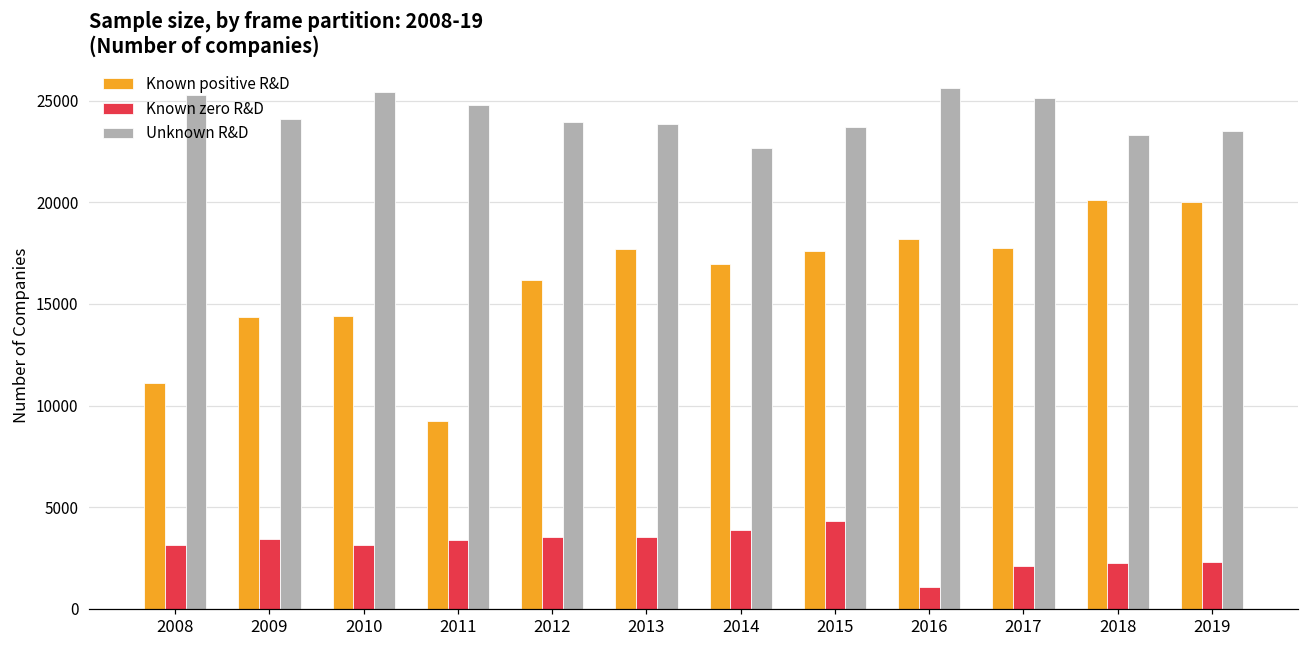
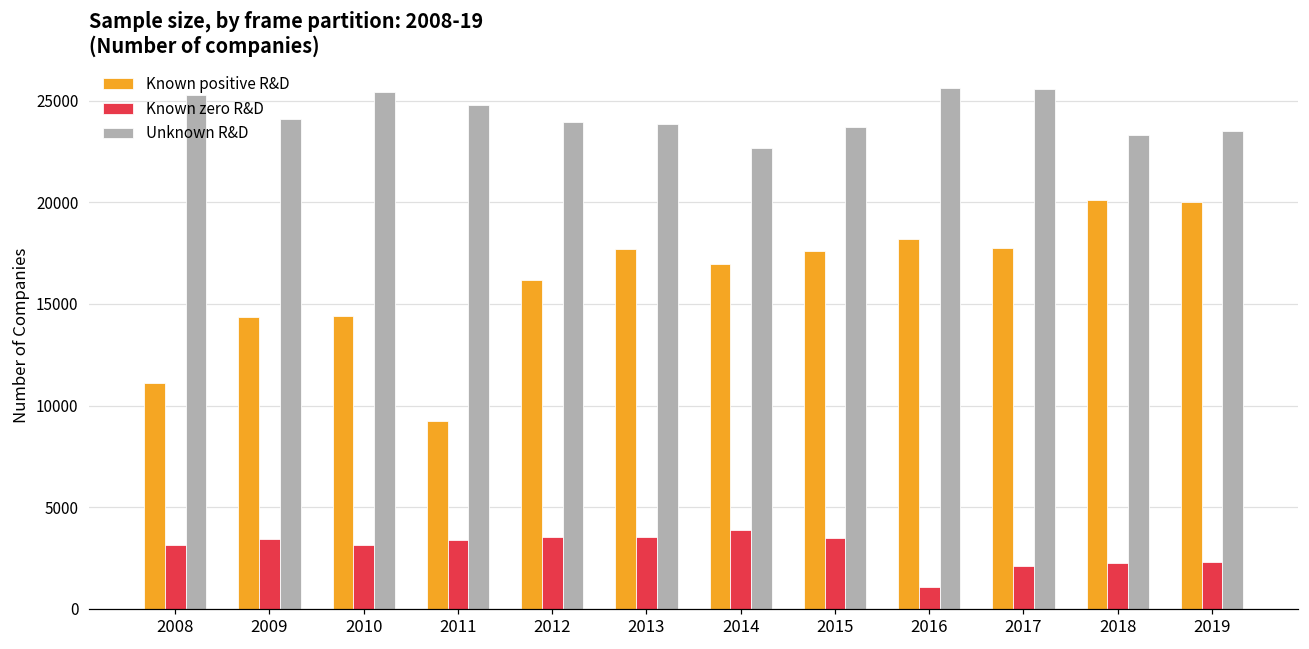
  {
    "Known positive R&D": {
      "2008": 11100,
      "2009": 14300,
      "2010": 14400,
      "2011": 9200,
      "2012": 16200,
      "2013": 17700,
      "2014": 17000,
      "2015": 17600,
      "2016": 18200,
      "2017": 17700,
      "2018": 20100,
      "2019": 20000
    },
    "Known zero R&D": {
      "2008": 3200,
      "2009": 3400,
      "2010": 3200,
      "2011": 3400,
      "2012": 3500,
      "2013": 3500,
      "2014": 3900,
-     "2015": 4300,
+     "2015": 3500,
      "2016": 1100,
      "2017": 2100,
      "2018": 2300,
      "2019": 2300
    },
    "Unknown R&D": {
      "2008": 25300,
      "2009": 24100,
      "2010": 25400,
      "2011": 24800,
      "2012": 23900,
      "2013": 23900,
      "2014": 22700,
      "2015": 23700,
      "2016": 25600,
-     "2017": 25100,
+     "2017": 25600,
      "2018": 23300,
      "2019": 23500
    }
  }
